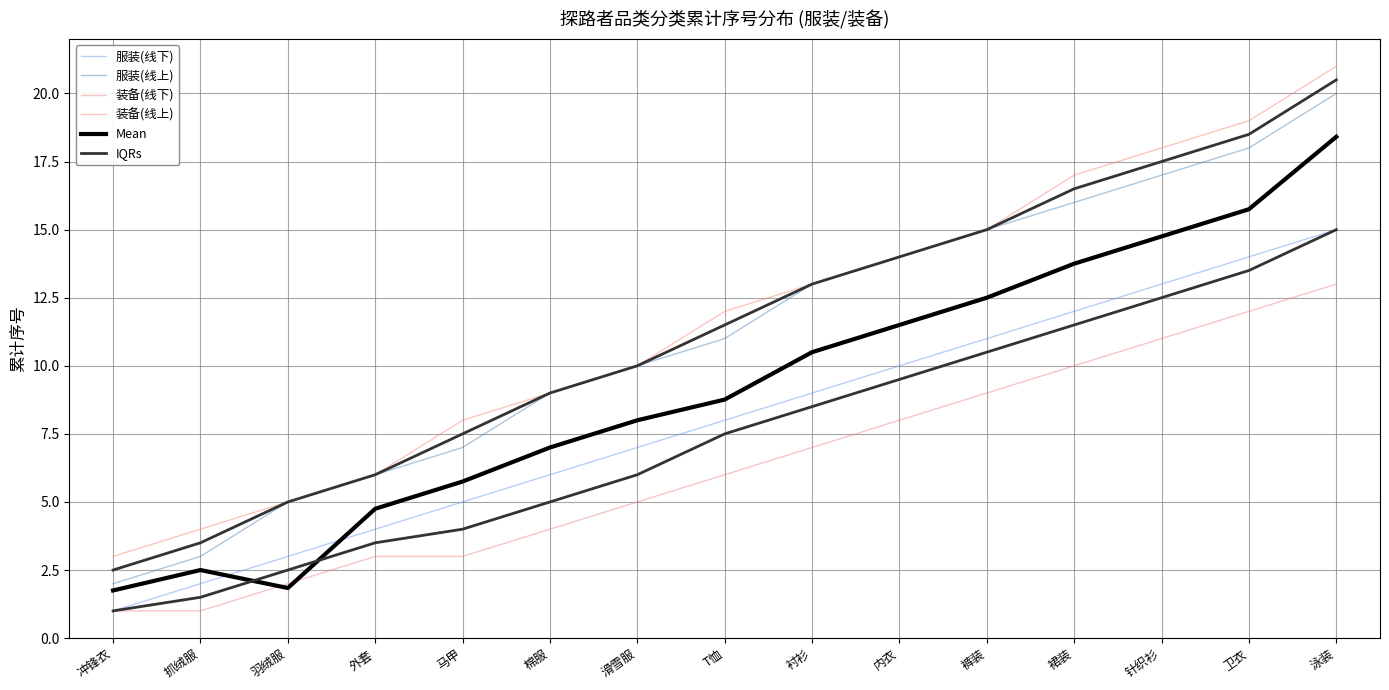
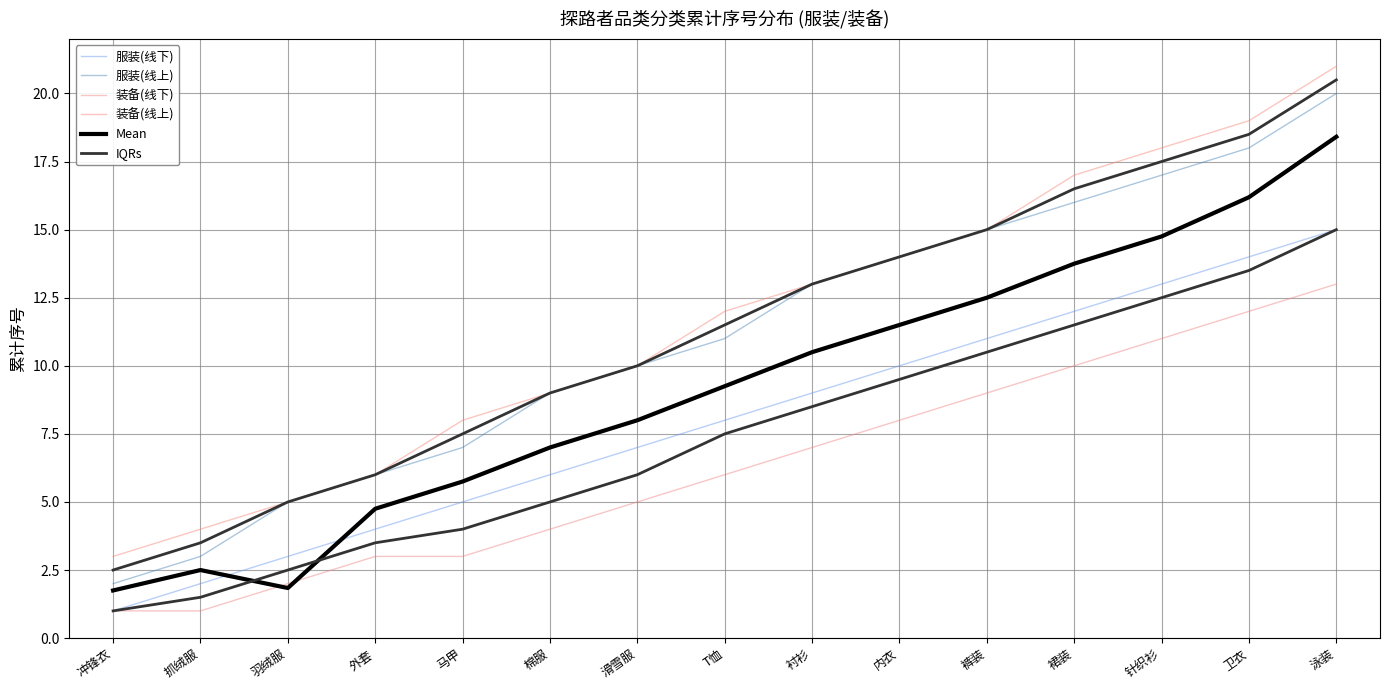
  {
    "Mean": {
      "冲锋衣": 1.8,
      "抓绒服": 2.5,
      "羽绒服": 1.8,
      "外套": 4.8,
      "马甲": 5.8,
      "棉服": 7.0,
      "滑雪服": 8.0,
-     "T恤": 8.8,
+     "T恤": 9.3,
      "衬衫": 10.5,
      "内衣": 11.5,
      "裤装": 12.5,
      "裙装": 13.8,
      "针织衫": 14.8,
-     "卫衣": 15.8,
+     "卫衣": 16.2,
      "泳装": 18.4
    }
  }
